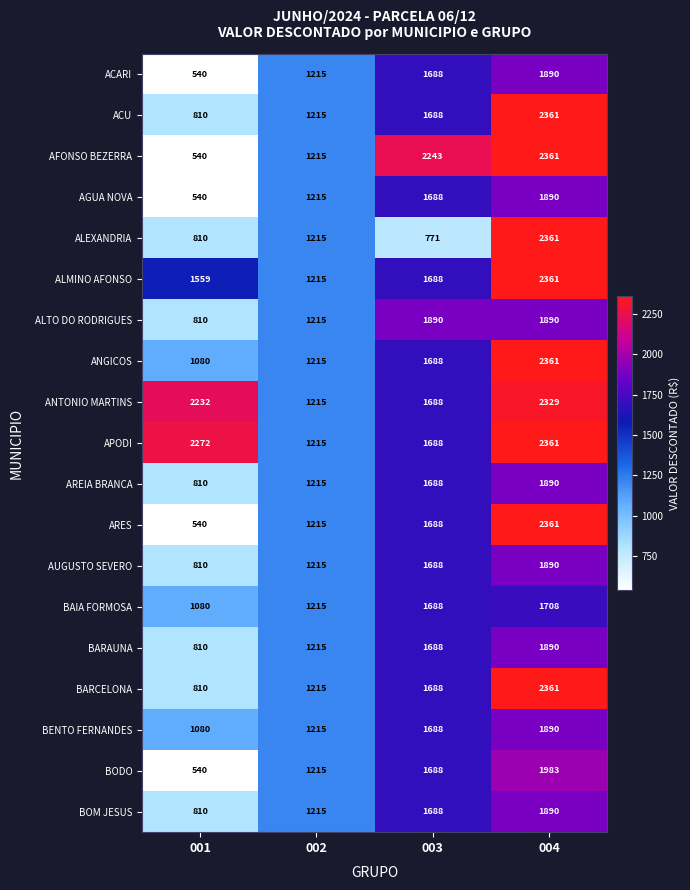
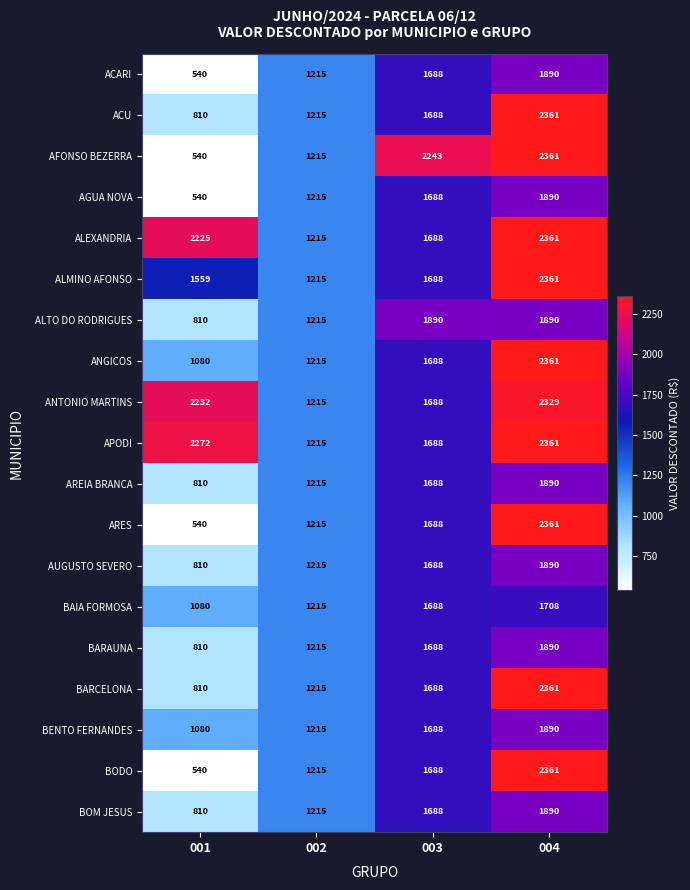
  {
    "ACARI": {
      "001": 540,
      "002": 1215,
      "003": 1688,
      "004": 1890
    },
    "ACU": {
      "001": 810,
      "002": 1215,
      "003": 1688,
      "004": 2361
    },
    "AFONSO BEZERRA": {
      "001": 540,
      "002": 1215,
      "003": 2243,
      "004": 2361
    },
    "AGUA NOVA": {
      "001": 540,
      "002": 1215,
      "003": 1688,
      "004": 1890
    },
    "ALEXANDRIA": {
-     "001": 810,
+     "001": 2225,
      "002": 1215,
-     "003": 771,
+     "003": 1688,
      "004": 2361
    },
    "ALMINO AFONSO": {
      "001": 1559,
      "002": 1215,
      "003": 1688,
      "004": 2361
    },
    "ALTO DO RODRIGUES": {
      "001": 810,
      "002": 1215,
      "003": 1890,
      "004": 1890
    },
    "ANGICOS": {
      "001": 1080,
      "002": 1215,
      "003": 1688,
      "004": 2361
    },
    "ANTONIO MARTINS": {
      "001": 2232,
      "002": 1215,
      "003": 1688,
      "004": 2329
    },
    "APODI": {
      "001": 2272,
      "002": 1215,
      "003": 1688,
      "004": 2361
    },
    "AREIA BRANCA": {
      "001": 810,
      "002": 1215,
      "003": 1688,
      "004": 1890
    },
    "ARES": {
      "001": 540,
      "002": 1215,
      "003": 1688,
      "004": 2361
    },
    "AUGUSTO SEVERO": {
      "001": 810,
      "002": 1215,
      "003": 1688,
      "004": 1890
    },
    "BAIA FORMOSA": {
      "001": 1080,
      "002": 1215,
      "003": 1688,
      "004": 1708
    },
    "BARAUNA": {
      "001": 810,
      "002": 1215,
      "003": 1688,
      "004": 1890
    },
    "BARCELONA": {
      "001": 810,
      "002": 1215,
      "003": 1688,
      "004": 2361
    },
    "BENTO FERNANDES": {
      "001": 1080,
      "002": 1215,
      "003": 1688,
      "004": 1890
    },
    "BODO": {
      "001": 540,
      "002": 1215,
      "003": 1688,
-     "004": 1983
+     "004": 2361
    },
    "BOM JESUS": {
      "001": 810,
      "002": 1215,
      "003": 1688,
      "004": 1890
    }
  }
